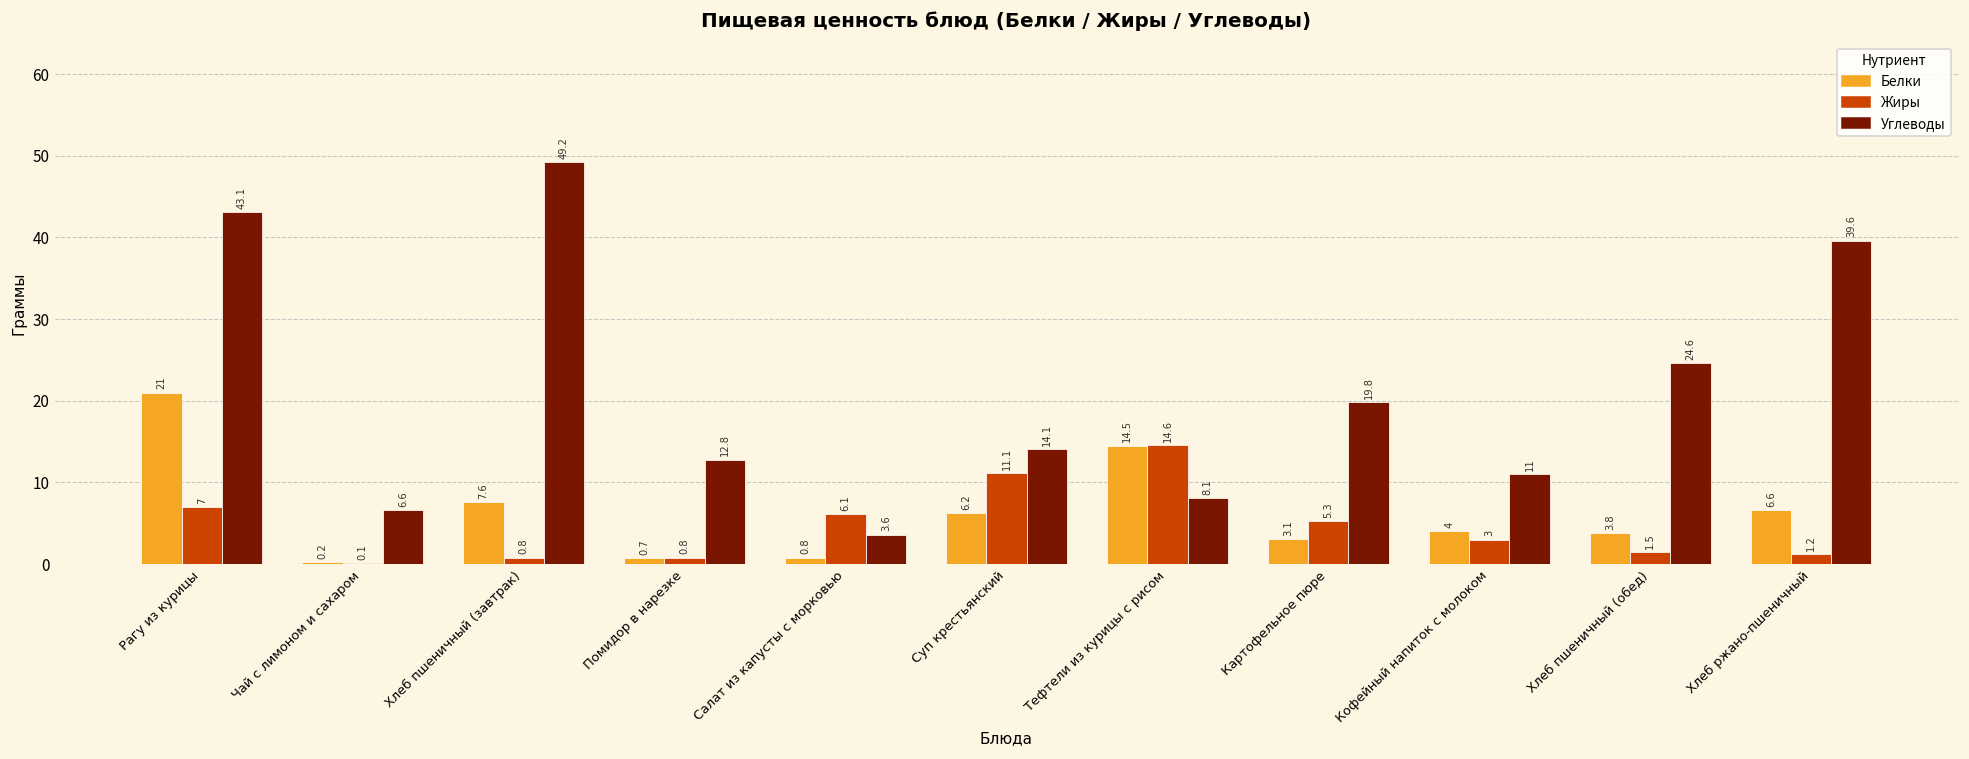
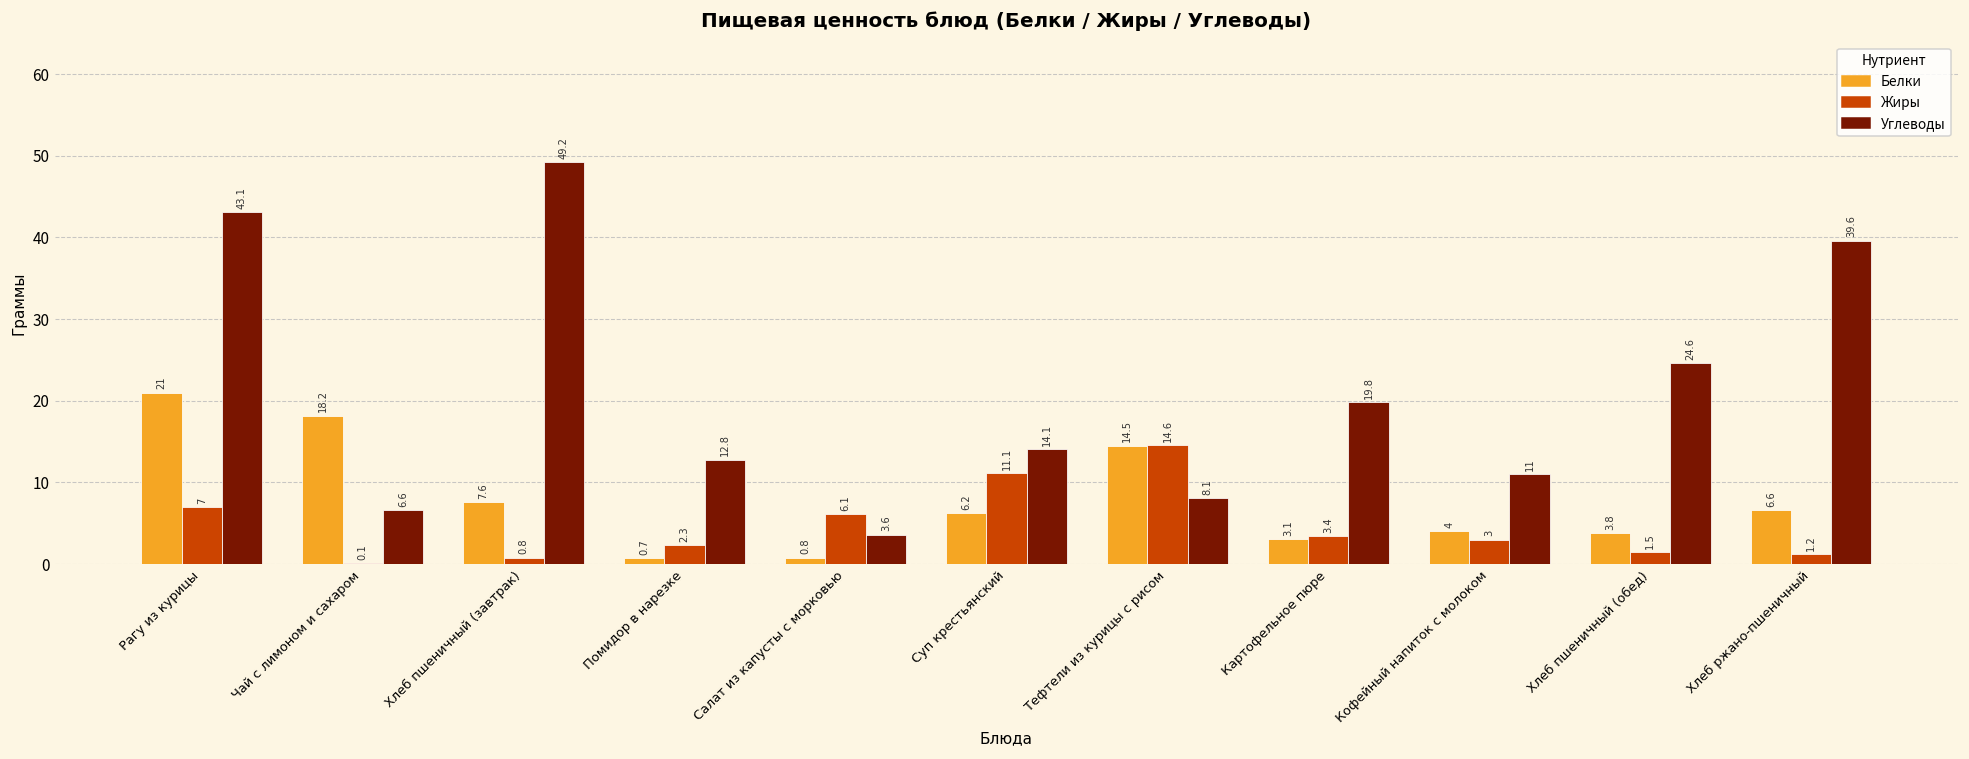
  {
    "Белки": {
      "Рагу из курицы": 21,
-     "Чай с лимоном и сахаром": 0.2,
+     "Чай с лимоном и сахаром": 18.2,
      "Хлеб пшеничный (завтрак)": 7.6,
      "Помидор в нарезке": 0.7,
      "Салат из капусты с морковью": 0.8,
      "Суп крестьянский": 6.2,
      "Тефтели из курицы с рисом": 14.5,
      "Картофельное пюре": 3.1,
      "Кофейный напиток с молоком": 4,
      "Хлеб пшеничный (обед)": 3.8,
      "Хлеб ржано-пшеничный": 6.6
    },
    "Жиры": {
      "Рагу из курицы": 7,
      "Чай с лимоном и сахаром": 0.1,
      "Хлеб пшеничный (завтрак)": 0.8,
-     "Помидор в нарезке": 0.8,
+     "Помидор в нарезке": 2.3,
      "Салат из капусты с морковью": 6.1,
      "Суп крестьянский": 11.1,
      "Тефтели из курицы с рисом": 14.6,
-     "Картофельное пюре": 5.3,
+     "Картофельное пюре": 3.4,
      "Кофейный напиток с молоком": 3,
      "Хлеб пшеничный (обед)": 1.5,
      "Хлеб ржано-пшеничный": 1.2
    },
    "Углеводы": {
      "Рагу из курицы": 43.1,
      "Чай с лимоном и сахаром": 6.6,
      "Хлеб пшеничный (завтрак)": 49.2,
      "Помидор в нарезке": 12.8,
      "Салат из капусты с морковью": 3.6,
      "Суп крестьянский": 14.1,
      "Тефтели из курицы с рисом": 8.1,
      "Картофельное пюре": 19.8,
      "Кофейный напиток с молоком": 11,
      "Хлеб пшеничный (обед)": 24.6,
      "Хлеб ржано-пшеничный": 39.6
    }
  }
